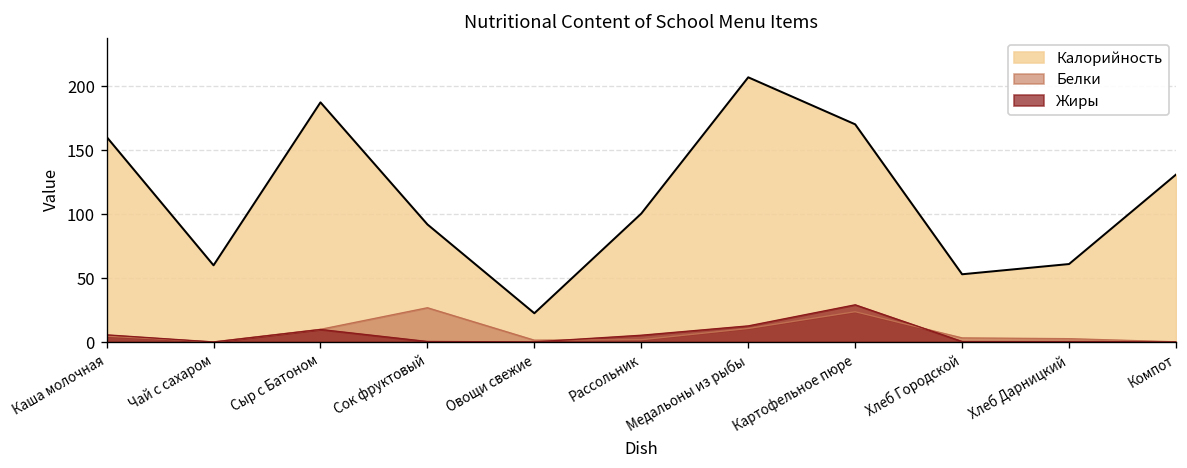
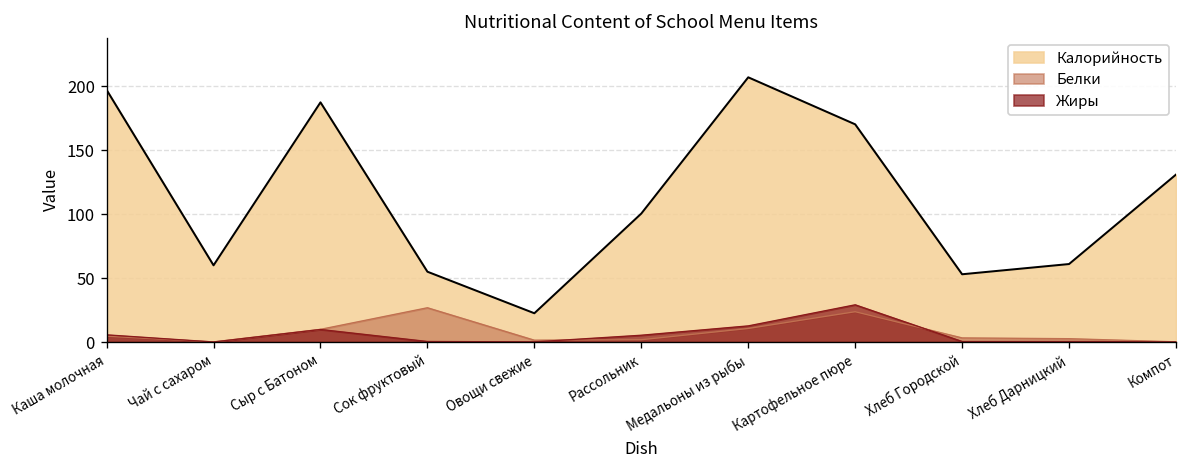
  {
    "Калорийность": {
-     "Каша молочная": 160,
+     "Каша молочная": 197,
      "Чай с сахаром": 60,
      "Сыр с Батоном": 188,
-     "Сок фруктовый": 92,
+     "Сок фруктовый": 55,
      "Овощи свежие": 23,
      "Рассольник": 101,
      "Медальоны из рыбы": 207,
      "Картофельное пюре": 170,
      "Хлеб Городской": 53,
      "Хлеб Дарницкий": 61,
      "Компот": 131
    },
    "Белки": {
      "Сок фруктовый": 27,
      "Рассольник": 2,
      "Картофельное пюре": 24,
      "Хлеб Городской": 3
    },
    "Жиры": {
      "Сок фруктовый": 0,
      "Рассольник": 5,
      "Картофельное пюре": 29,
      "Хлеб Городской": 0
    }
  }
